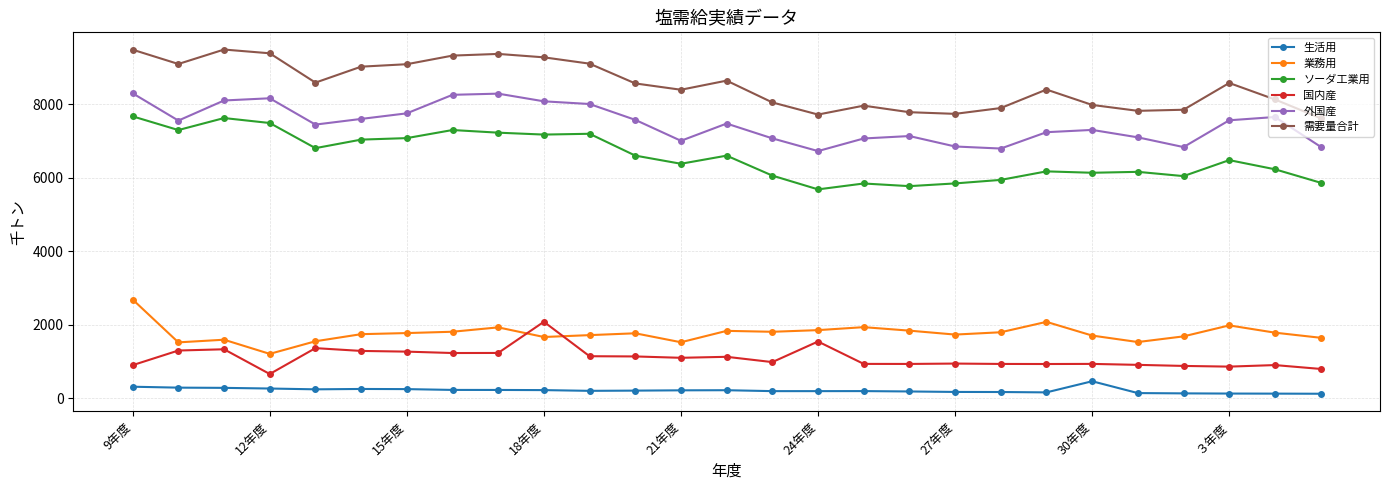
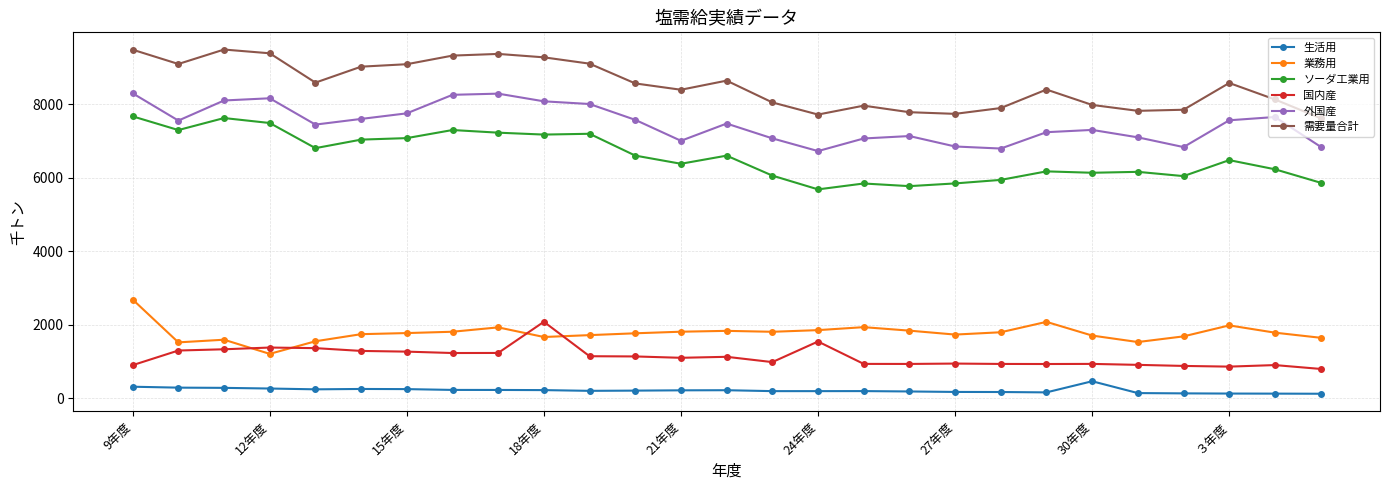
  {
    "生活用": {
      "9年度": 300,
      "12年度": 300,
      "15年度": 200,
      "18年度": 200,
      "21年度": 200,
      "24年度": 200,
      "27年度": 200,
      "30年度": 500,
      "３年度": 100
    },
    "業務用": {
      "9年度": 2700,
      "12年度": 1200,
      "15年度": 1800,
      "18年度": 1700,
-     "21年度": 1500,
+     "21年度": 1800,
      "24年度": 1800,
      "27年度": 1700,
      "30年度": 1700,
      "３年度": 2000
    },
    "ソーダ工業用": {
      "9年度": 7700,
      "12年度": 7500,
      "15年度": 7100,
      "18年度": 7200,
      "21年度": 6400,
      "24年度": 5700,
      "27年度": 5800,
      "30年度": 6100,
      "３年度": 6500
    },
    "国内産": {
      "9年度": 900,
-     "12年度": 700,
+     "12年度": 1400,
      "15年度": 1300,
      "18年度": 2100,
      "21年度": 1100,
      "24年度": 1500,
      "27年度": 900,
      "30年度": 900,
      "３年度": 900
    },
    "外国産": {
      "9年度": 8300,
      "12年度": 8200,
      "15年度": 7700,
      "18年度": 8100,
      "21年度": 7000,
      "24年度": 6700,
      "27年度": 6800,
      "30年度": 7300,
      "３年度": 7600
    },
    "需要量合計": {
      "9年度": 9500,
      "12年度": 9400,
      "15年度": 9100,
      "18年度": 9300,
      "21年度": 8400,
      "24年度": 7700,
      "27年度": 7700,
      "30年度": 8000,
      "３年度": 8600
    }
  }
